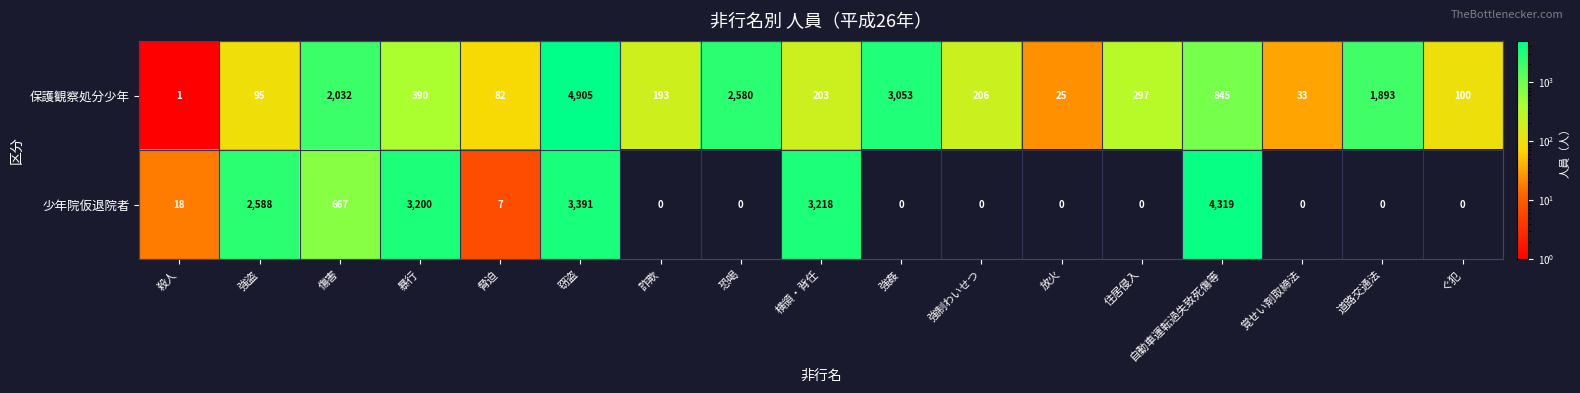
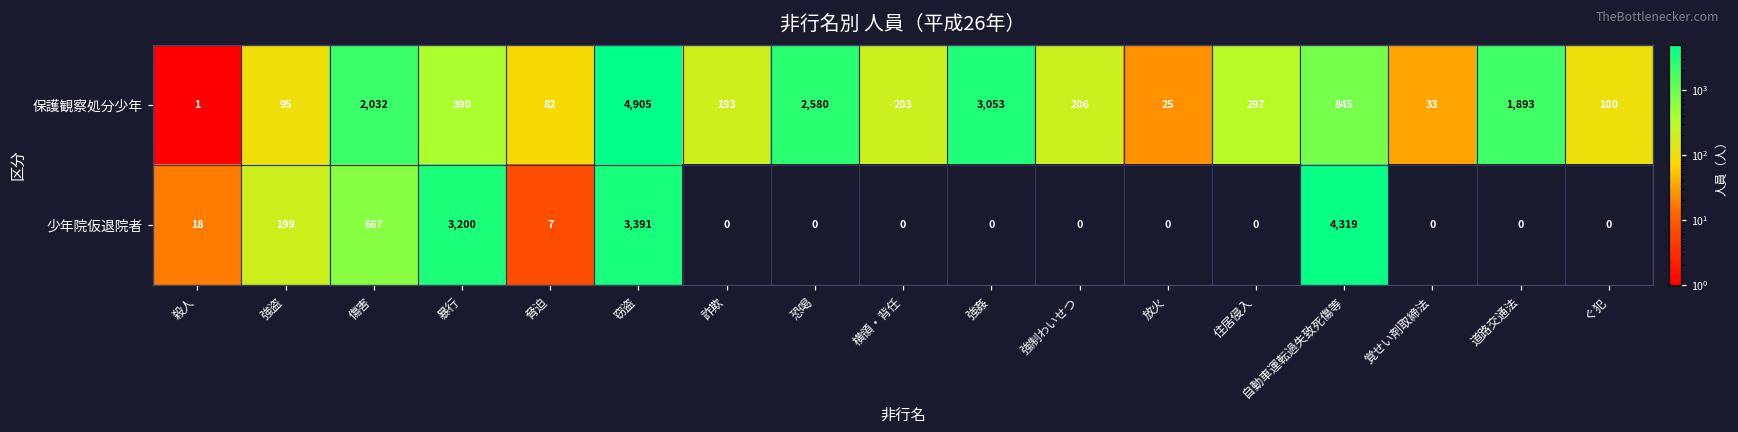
  {
    "保護観察処分少年": {
      "殺人": "1",
      "強盗": "95",
      "傷害": "2,032",
      "暴行": "390",
      "脅迫": "82",
      "窃盗": "4,905",
      "詐欺": "193",
      "恐喝": "2,580",
      "横領・背任": "203",
      "強姦": "3,053",
      "強制わいせつ": "206",
      "放火": "25",
      "住居侵入": "297",
      "自動車運転過失致死傷等": "845",
      "覚せい剤取締法": "33",
      "道路交通法": "1,893",
      "ぐ犯": "100"
    },
    "少年院仮退院者": {
      "殺人": "18",
-     "強盗": "2,588",
+     "強盗": "199",
      "傷害": "667",
      "暴行": "3,200",
      "脅迫": "7",
      "窃盗": "3,391",
      "詐欺": "0",
      "恐喝": "0",
-     "横領・背任": "3,218",
+     "横領・背任": "0",
      "強姦": "0",
      "強制わいせつ": "0",
      "放火": "0",
      "住居侵入": "0",
      "自動車運転過失致死傷等": "4,319",
      "覚せい剤取締法": "0",
      "道路交通法": "0",
      "ぐ犯": "0"
    }
  }
